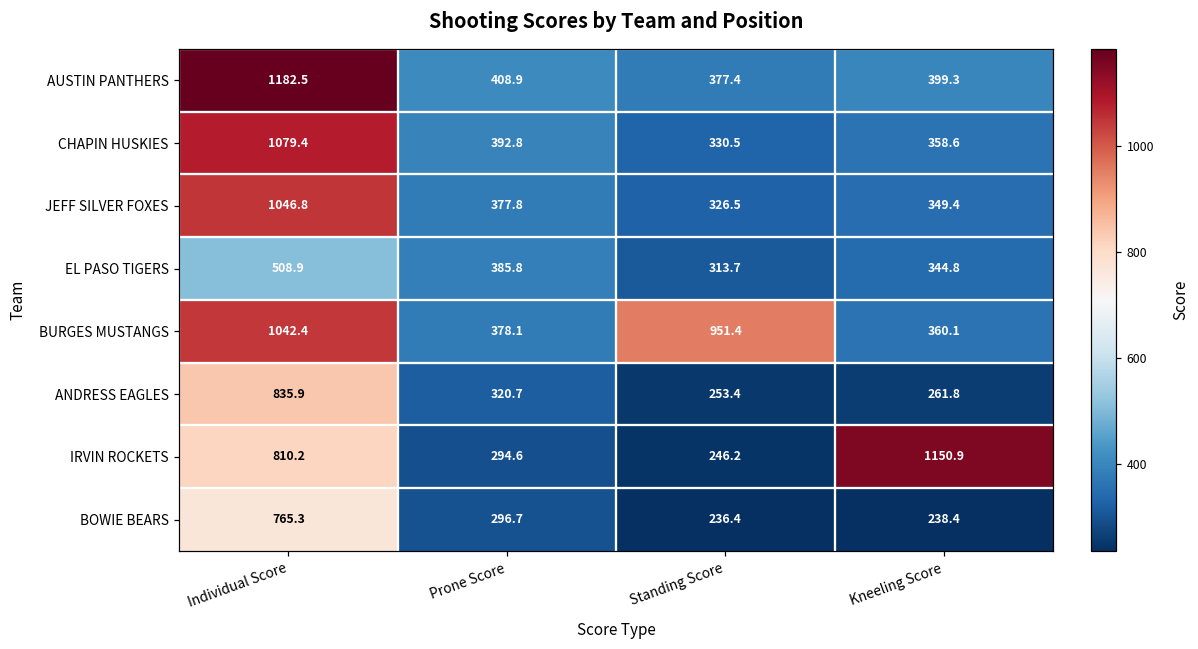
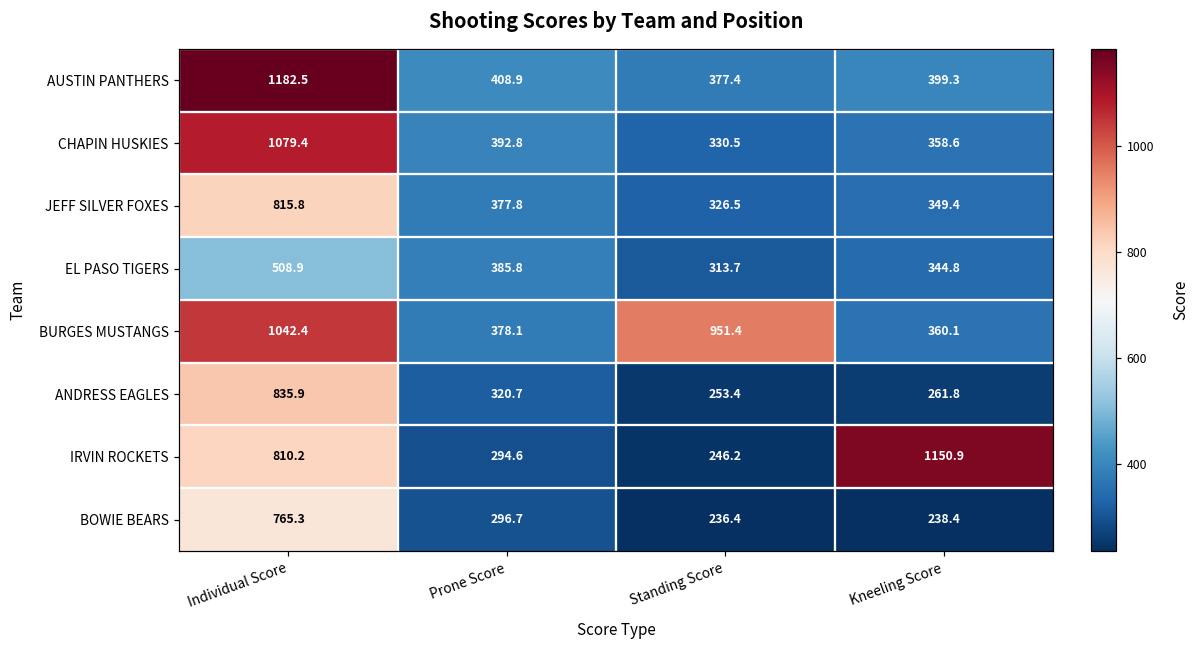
  {
    "AUSTIN PANTHERS": {
      "Individual Score": 1182.5,
      "Prone Score": 408.9,
      "Standing Score": 377.4,
      "Kneeling Score": 399.3
    },
    "CHAPIN HUSKIES": {
      "Individual Score": 1079.4,
      "Prone Score": 392.8,
      "Standing Score": 330.5,
      "Kneeling Score": 358.6
    },
    "JEFF SILVER FOXES": {
-     "Individual Score": 1046.8,
+     "Individual Score": 815.8,
      "Prone Score": 377.8,
      "Standing Score": 326.5,
      "Kneeling Score": 349.4
    },
    "EL PASO TIGERS": {
      "Individual Score": 508.9,
      "Prone Score": 385.8,
      "Standing Score": 313.7,
      "Kneeling Score": 344.8
    },
    "BURGES MUSTANGS": {
      "Individual Score": 1042.4,
      "Prone Score": 378.1,
      "Standing Score": 951.4,
      "Kneeling Score": 360.1
    },
    "ANDRESS EAGLES": {
      "Individual Score": 835.9,
      "Prone Score": 320.7,
      "Standing Score": 253.4,
      "Kneeling Score": 261.8
    },
    "IRVIN ROCKETS": {
      "Individual Score": 810.2,
      "Prone Score": 294.6,
      "Standing Score": 246.2,
      "Kneeling Score": 1150.9
    },
    "BOWIE BEARS": {
      "Individual Score": 765.3,
      "Prone Score": 296.7,
      "Standing Score": 236.4,
      "Kneeling Score": 238.4
    }
  }
